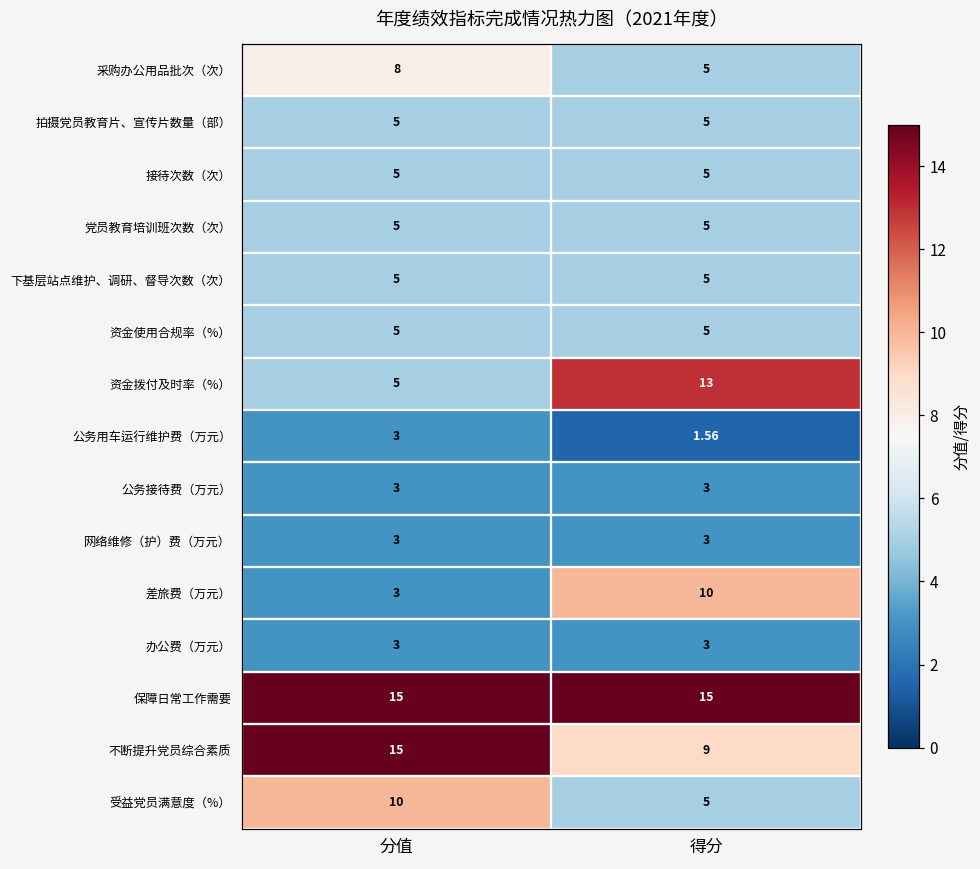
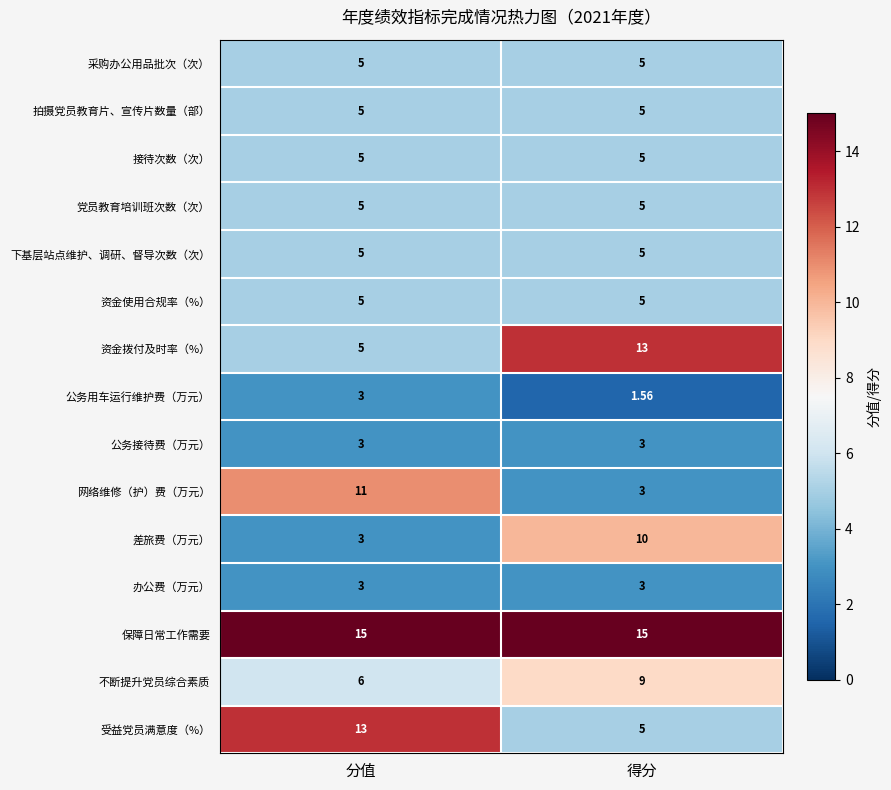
  {
    "采购办公用品批次（次）": {
-     "分值": 8,
+     "分值": 5,
      "得分": 5
    },
    "拍摄党员教育片、宣传片数量（部）": {
      "分值": 5,
      "得分": 5
    },
    "接待次数（次）": {
      "分值": 5,
      "得分": 5
    },
    "党员教育培训班次数（次）": {
      "分值": 5,
      "得分": 5
    },
    "下基层站点维护、调研、督导次数（次）": {
      "分值": 5,
      "得分": 5
    },
    "资金使用合规率（%）": {
      "分值": 5,
      "得分": 5
    },
    "资金拨付及时率（%）": {
      "分值": 5,
      "得分": 13
    },
    "公务用车运行维护费（万元）": {
      "分值": 3,
      "得分": 1.56
    },
    "公务接待费（万元）": {
      "分值": 3,
      "得分": 3
    },
    "网络维修（护）费（万元）": {
-     "分值": 3,
+     "分值": 11,
      "得分": 3
    },
    "差旅费（万元）": {
      "分值": 3,
      "得分": 10
    },
    "办公费（万元）": {
      "分值": 3,
      "得分": 3
    },
    "保障日常工作需要": {
      "分值": 15,
      "得分": 15
    },
    "不断提升党员综合素质": {
-     "分值": 15,
+     "分值": 6,
      "得分": 9
    },
    "受益党员满意度（%）": {
-     "分值": 10,
+     "分值": 13,
      "得分": 5
    }
  }
